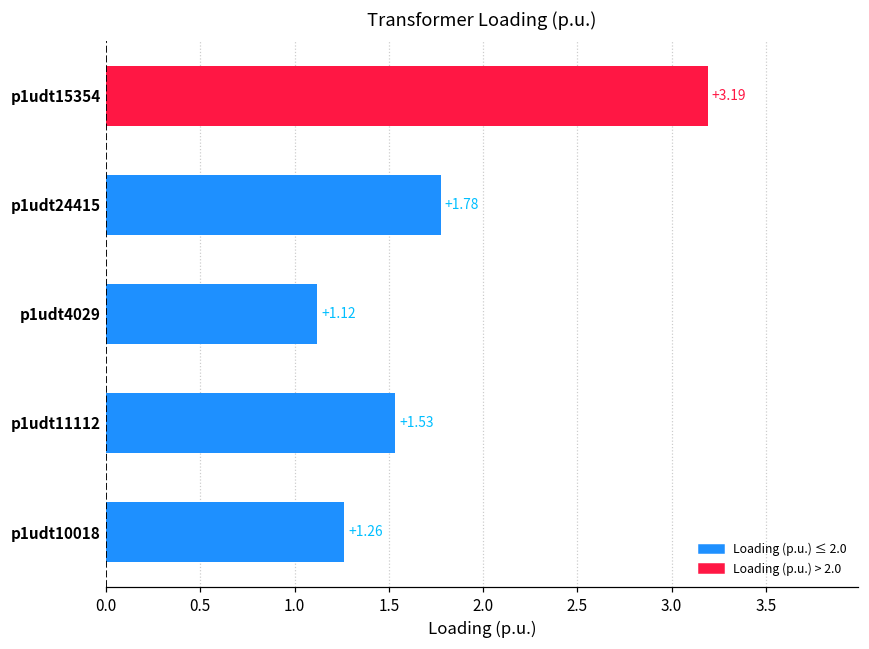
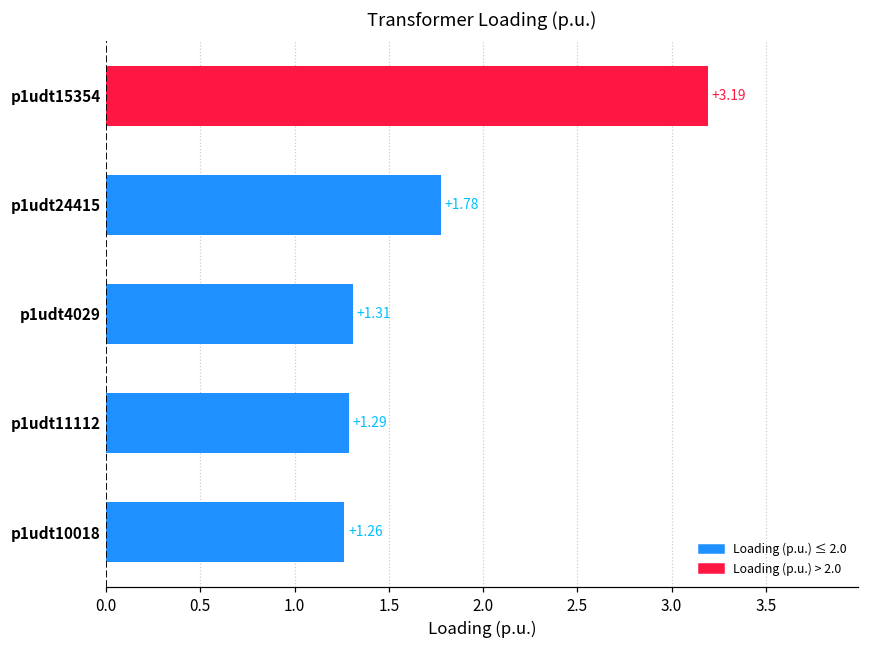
  {
    "p1udt15354": "+3.19",
    "p1udt24415": "+1.78",
-   "p1udt4029": "+1.12",
-   "p1udt11112": "+1.53",
+   "p1udt4029": "+1.31",
+   "p1udt11112": "+1.29",
    "p1udt10018": "+1.26"
  }
